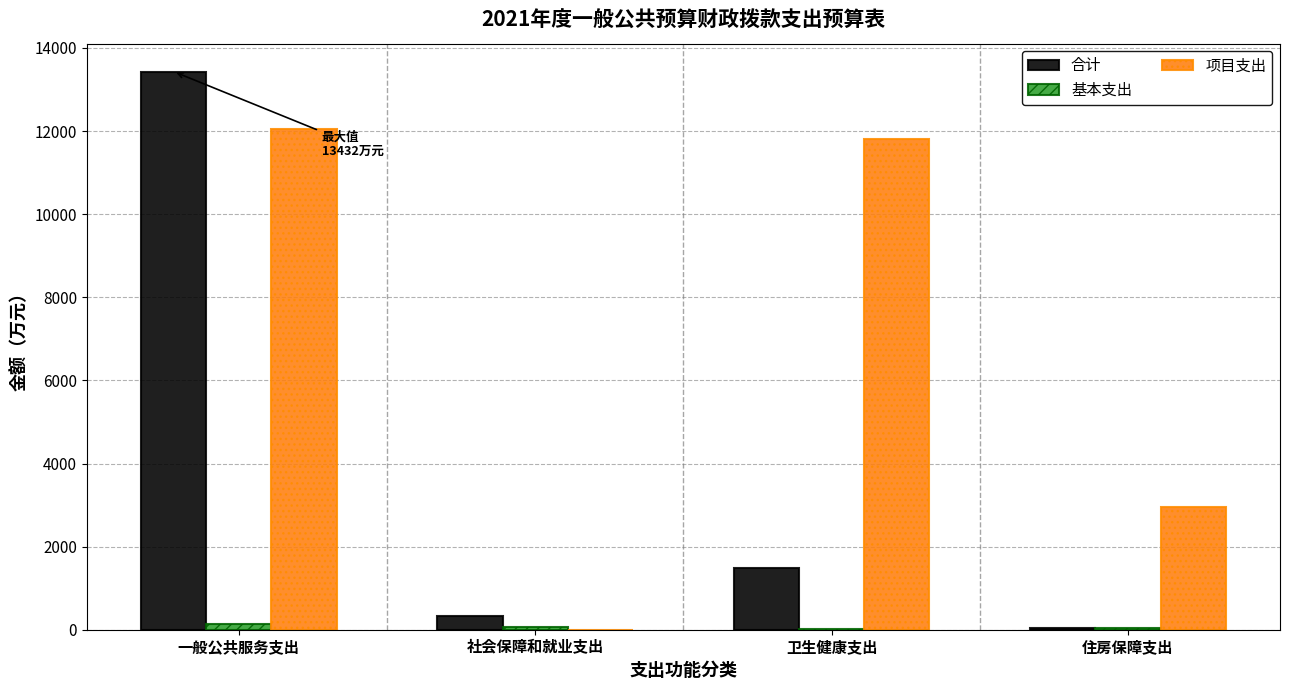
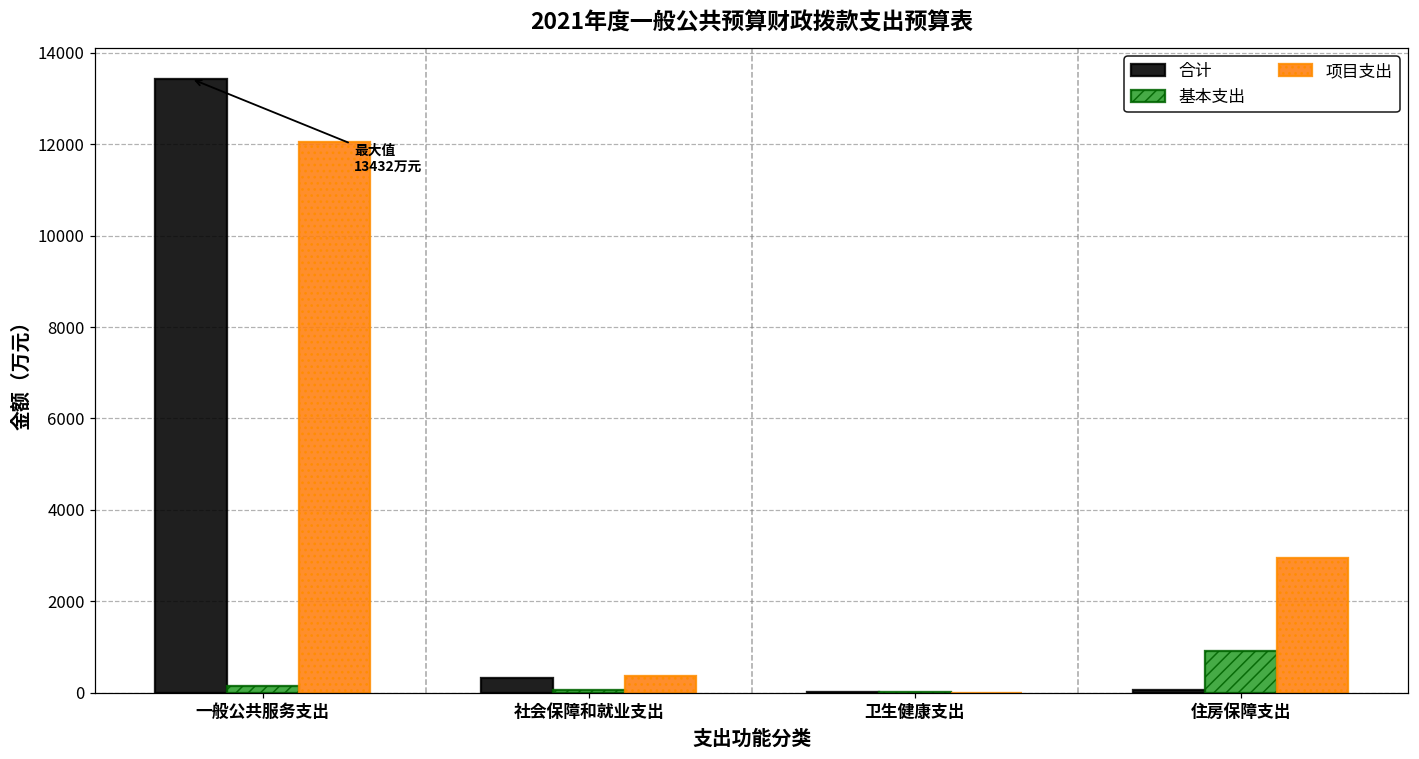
  {
    "合计": {
      "社会保障和就业支出": 300,
-     "卫生健康支出": 1500
+     "卫生健康支出": 0
    },
    "基本支出": {
      "一般公共服务支出": 100,
      "社会保障和就业支出": 100,
-     "住房保障支出": 100
+     "住房保障支出": 900
    },
    "项目支出": {
-     "社会保障和就业支出": 0,
-     "卫生健康支出": 11800,
+     "社会保障和就业支出": 400,
+     "卫生健康支出": 0,
      "住房保障支出": 2900
    }
  }
